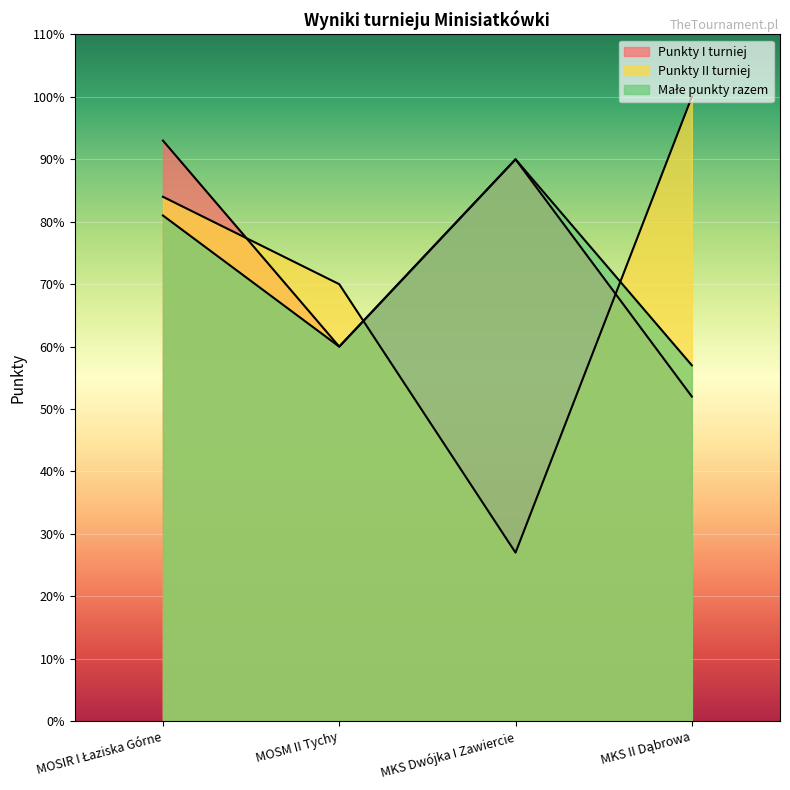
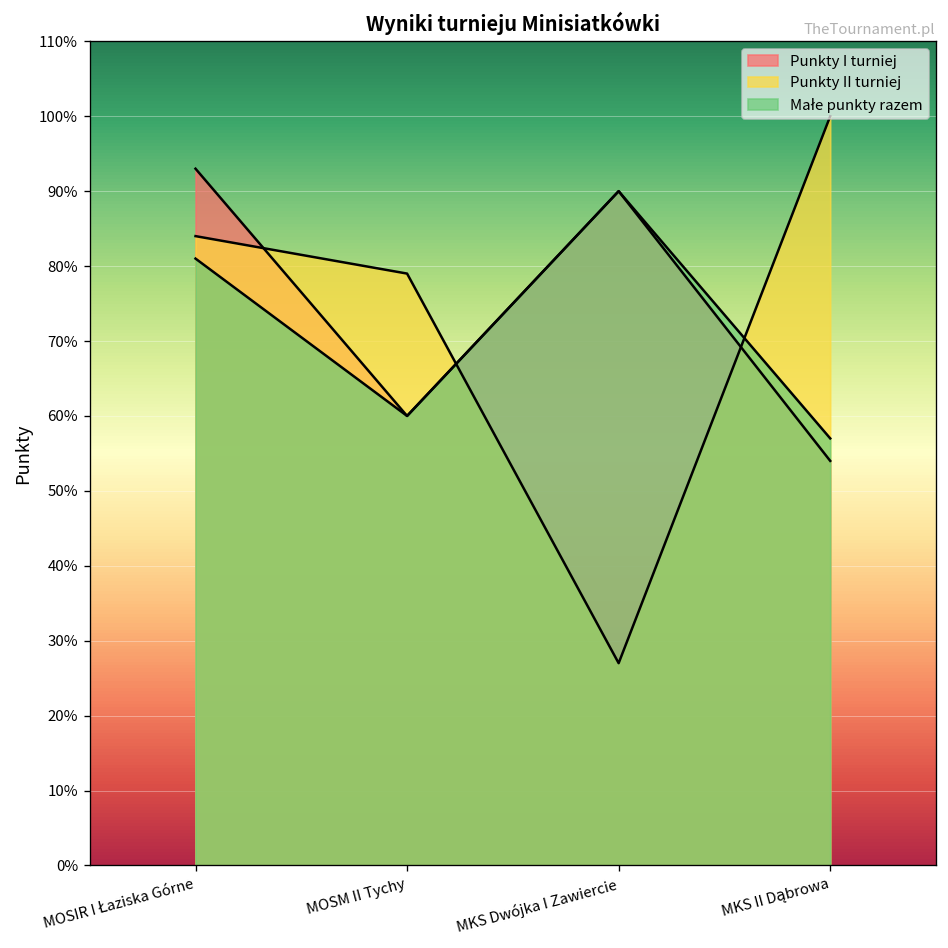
  {
    "Punkty I turniej": {
      "MOSIR I Łaziska Górne": "93%",
-     "MKS II Dąbrowa": "52%"
+     "MKS II Dąbrowa": "54%"
    },
    "Punkty II turniej": {
      "MOSIR I Łaziska Górne": "84%",
-     "MOSM II Tychy": "70%",
+     "MOSM II Tychy": "79%",
      "MKS Dwójka I Zawiercie": "27%"
    },
    "Małe punkty razem": {
      "MOSIR I Łaziska Górne": "81%",
      "MKS II Dąbrowa": "57%"
    }
  }
